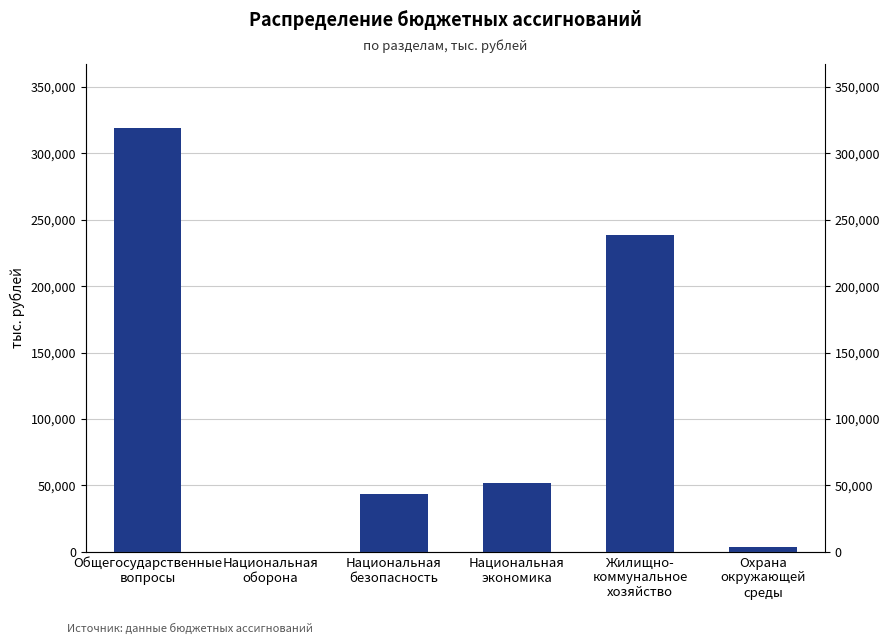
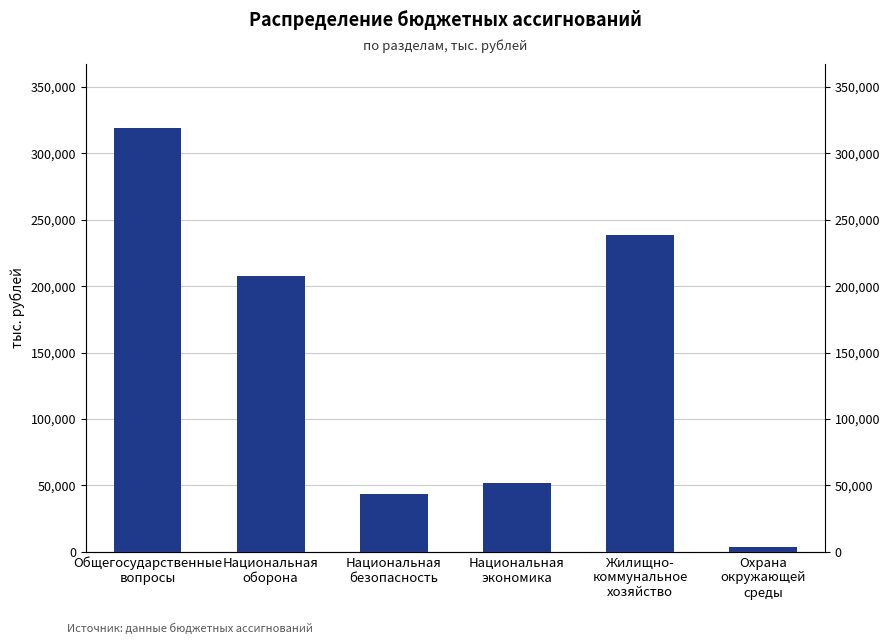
  {
    "Общегосударственные вопросы": "319,000",
-   "Национальная оборона": "0",
+   "Национальная оборона": "208,000",
    "Национальная безопасность": "43,000",
    "Национальная экономика": "52,000",
    "Жилищно- коммунальное хозяйство": "238,000",
    "Охрана окружающей среды": "3,000"
  }
